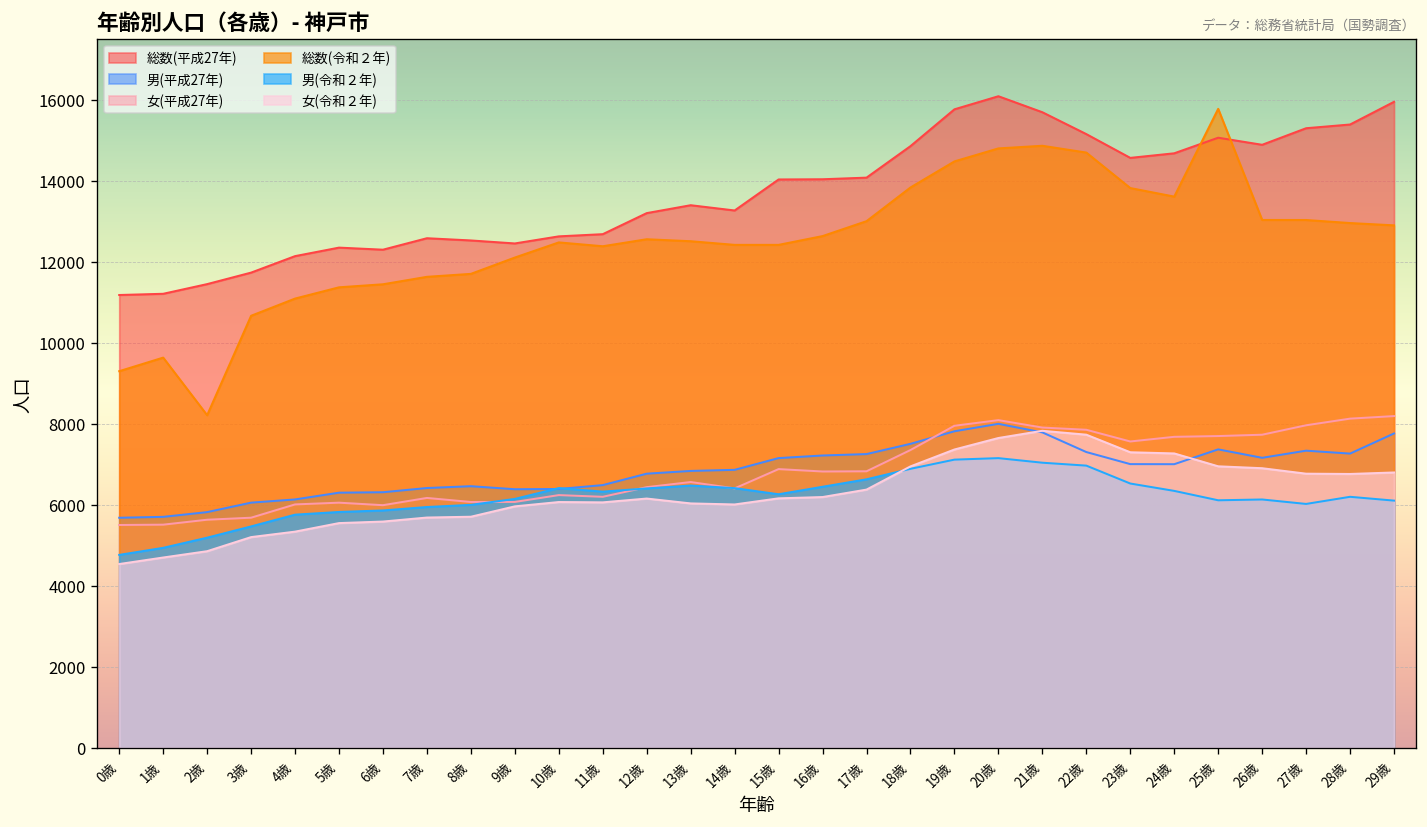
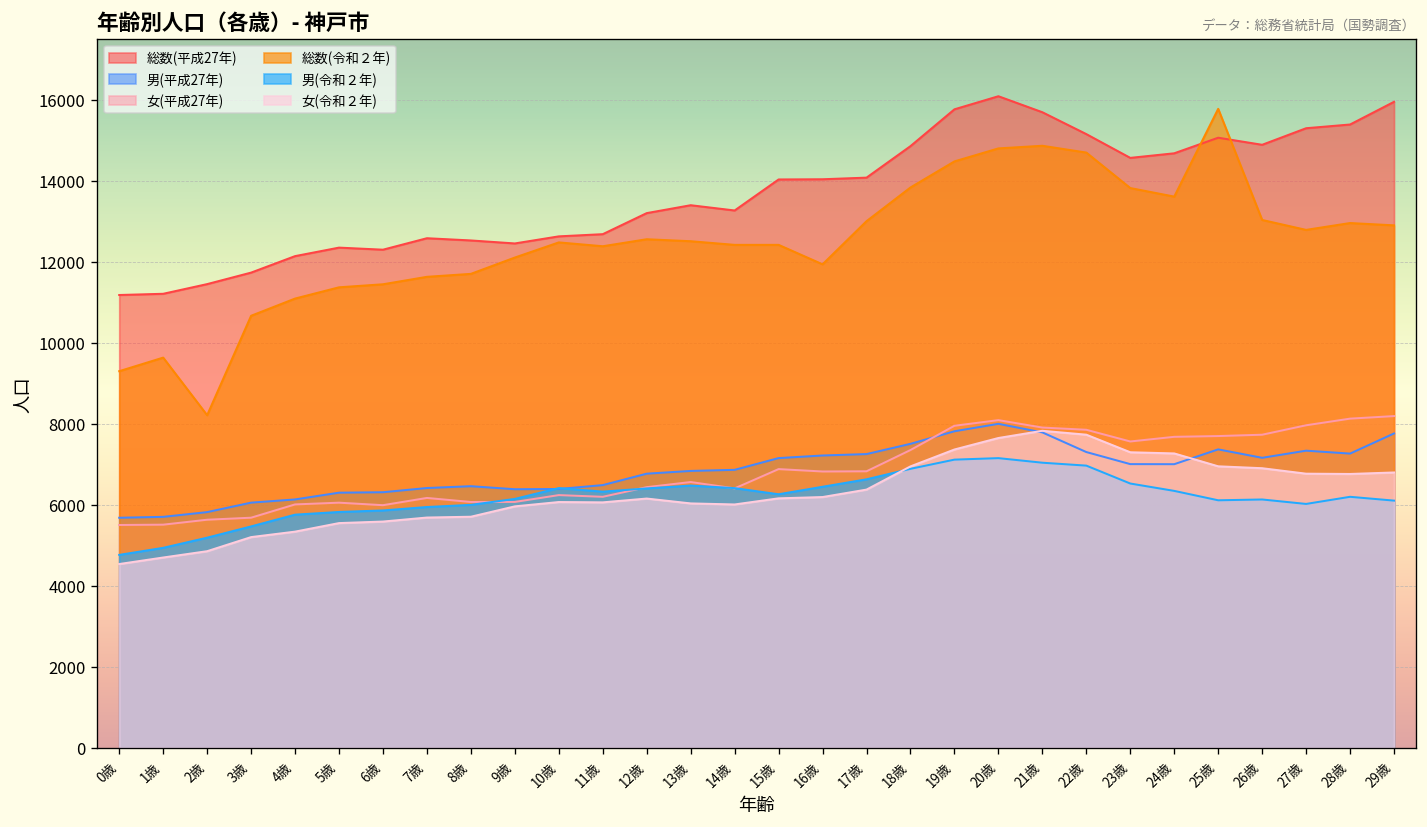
  {
    "総数(平成27年)": {
      "0歳": 11200,
      "1歳": 11200,
      "2歳": 11400,
      "3歳": 11700,
      "4歳": 12100,
      "5歳": 12300,
      "6歳": 12300,
      "7歳": 12600,
      "8歳": 12500,
      "9歳": 12500,
      "10歳": 12600,
      "11歳": 12700,
      "12歳": 13200,
      "13歳": 13400,
      "14歳": 13300,
      "15歳": 14000,
      "16歳": 14000,
      "17歳": 14100,
      "18歳": 14900,
      "19歳": 15800,
      "20歳": 16100,
      "21歳": 15700,
      "22歳": 15200,
      "23歳": 14600,
      "24歳": 14700,
      "25歳": 15100,
      "26歳": 14900,
      "27歳": 15300,
      "28歳": 15400,
      "29歳": 15900
    },
    "総数(令和２年)": {
      "0歳": 9300,
      "1歳": 9600,
      "2歳": 8200,
      "3歳": 10700,
      "4歳": 11100,
      "5歳": 11400,
      "6歳": 11400,
      "7歳": 11600,
      "8歳": 11700,
      "9歳": 12100,
      "10歳": 12500,
      "11歳": 12400,
      "12歳": 12600,
      "13歳": 12500,
      "14歳": 12400,
      "15歳": 12400,
-     "16歳": 12600,
+     "16歳": 11900,
      "17歳": 13000,
      "18歳": 13800,
      "19歳": 14500,
      "20歳": 14800,
      "21歳": 14900,
      "22歳": 14700,
      "23歳": 13800,
      "24歳": 13600,
      "25歳": 15800,
      "26歳": 13000,
-     "27歳": 13000,
+     "27歳": 12800,
      "28歳": 13000,
      "29歳": 12900
    }
  }
